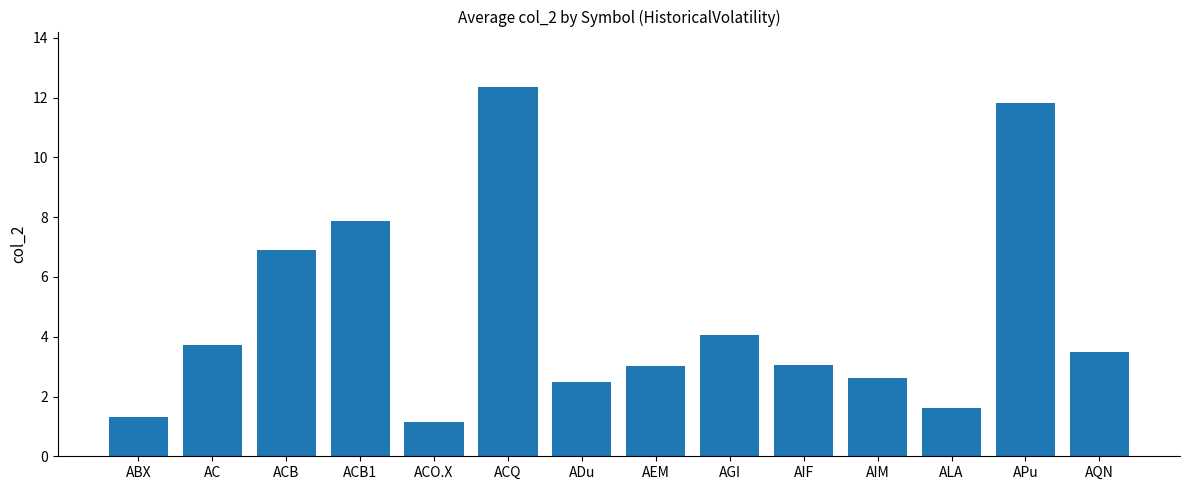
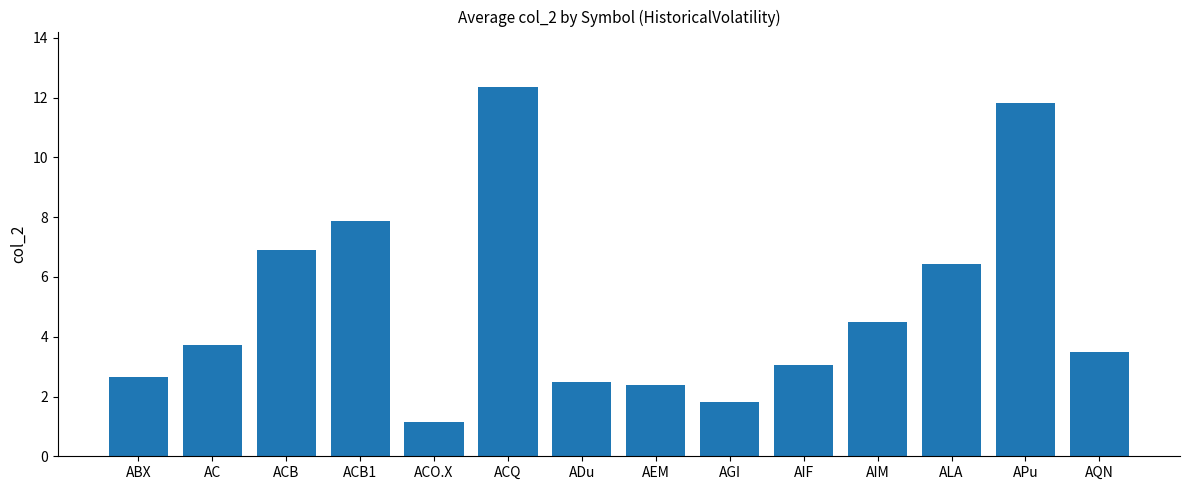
  {
-   "ABX": 1.3,
+   "ABX": 2.7,
    "AC": 3.7,
    "ACB": 6.9,
    "ACB1": 7.9,
    "ACO.X": 1.1,
    "ACQ": 12.4,
    "ADu": 2.5,
-   "AEM": 3.0,
-   "AGI": 4.1,
+   "AEM": 2.4,
+   "AGI": 1.8,
    "AIF": 3.0,
-   "AIM": 2.6,
-   "ALA": 1.6,
+   "AIM": 4.5,
+   "ALA": 6.4,
    "APu": 11.8,
    "AQN": 3.5
  }
